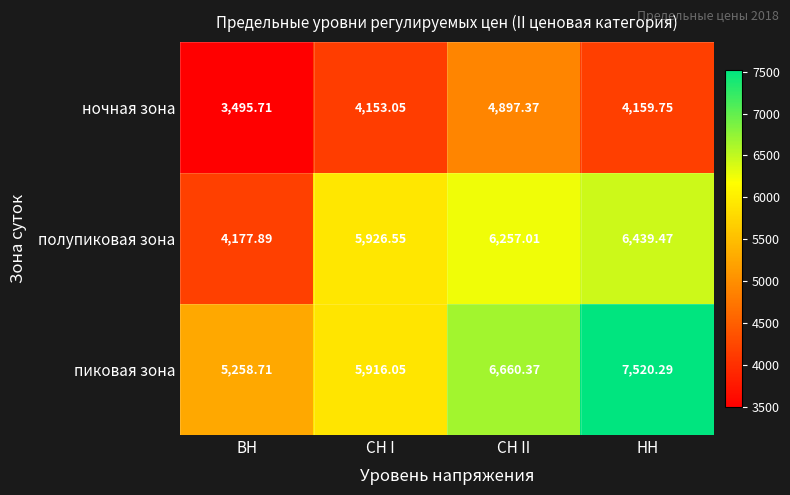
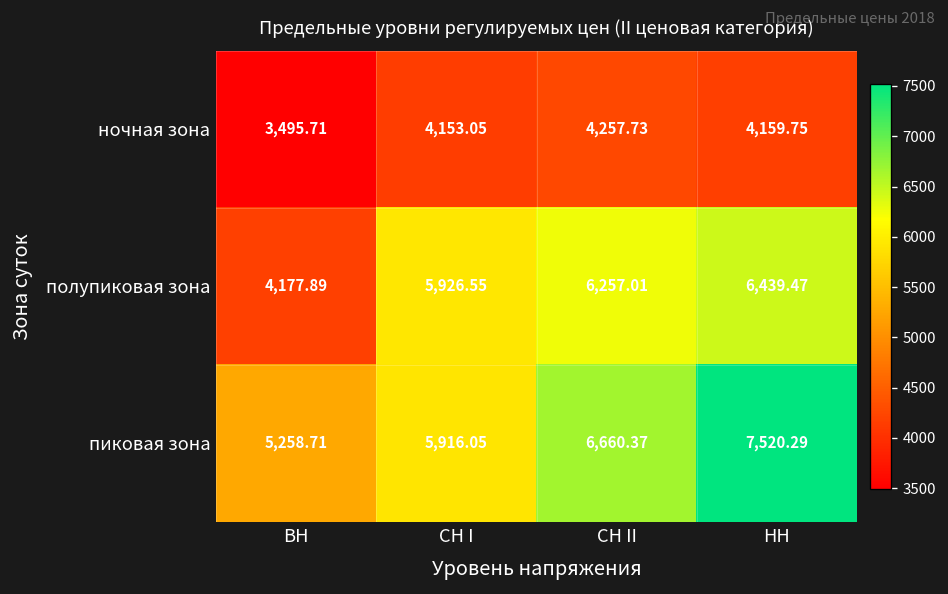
  {
    "ночная зона": {
      "ВН": "3,495.71",
      "СН I": "4,153.05",
-     "СН II": "4,897.37",
+     "СН II": "4,257.73",
      "НН": "4,159.75"
    },
    "полупиковая зона": {
      "ВН": "4,177.89",
      "СН I": "5,926.55",
      "СН II": "6,257.01",
      "НН": "6,439.47"
    },
    "пиковая зона": {
      "ВН": "5,258.71",
      "СН I": "5,916.05",
      "СН II": "6,660.37",
      "НН": "7,520.29"
    }
  }
